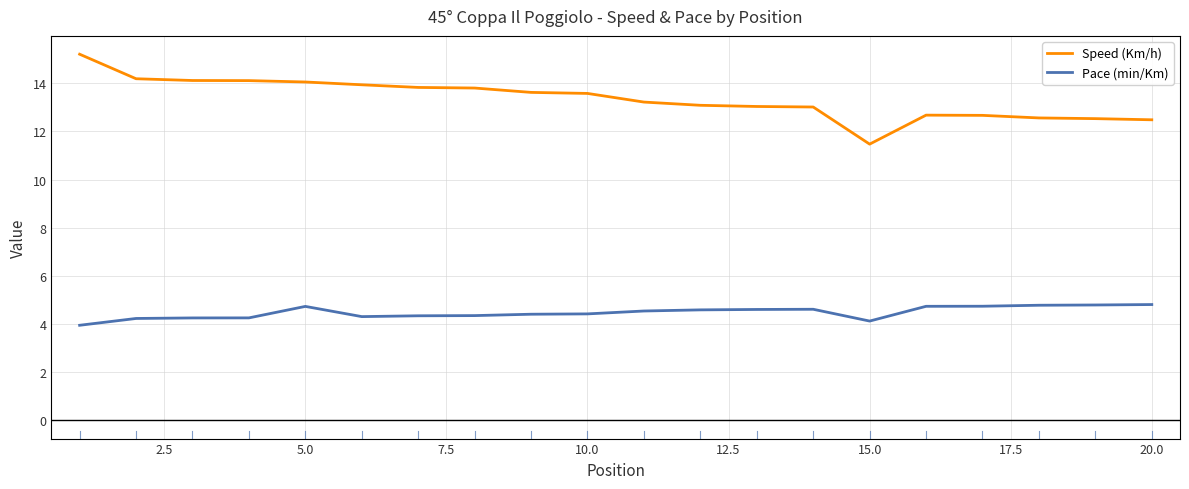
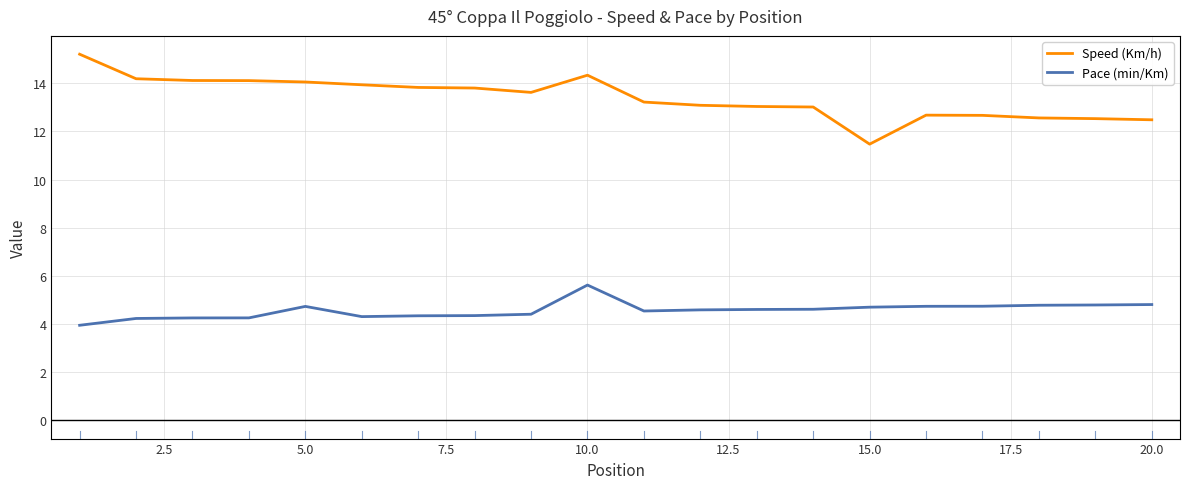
  {
    "Speed (Km/h)": {
      "5.0": 14.1,
-     "10.0": 13.6,
+     "10.0": 14.3,
      "15.0": 11.5,
      "20.0": 12.5
    },
    "Pace (min/Km)": {
      "5.0": 4.7,
-     "10.0": 4.4,
-     "15.0": 4.1,
+     "10.0": 5.6,
+     "15.0": 4.7,
      "20.0": 4.8
    }
  }
